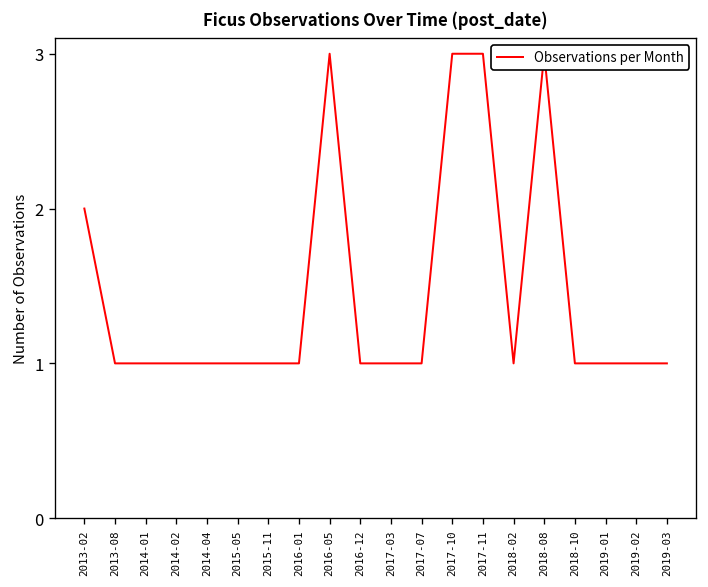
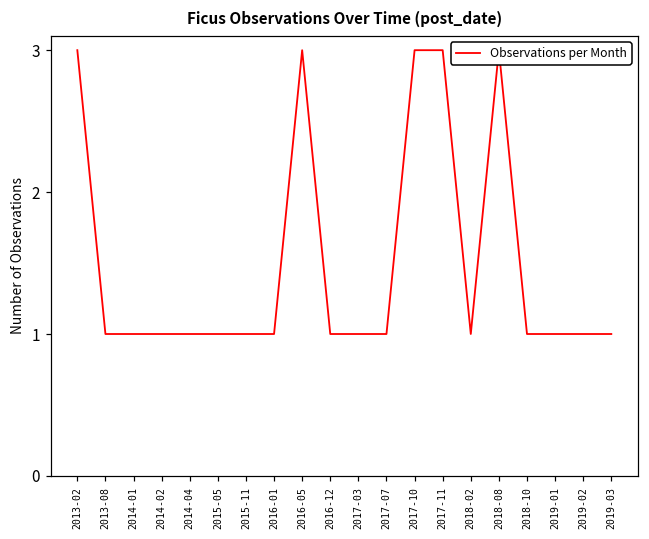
  {
-   "2013-02": 2,
+   "2013-02": 3,
    "2013-08": 1,
    "2014-01": 1,
    "2014-02": 1,
    "2014-04": 1,
    "2015-05": 1,
    "2015-11": 1,
    "2016-01": 1,
    "2016-05": 3,
    "2016-12": 1,
    "2017-03": 1,
    "2017-07": 1,
    "2017-10": 3,
    "2017-11": 3,
    "2018-02": 1,
    "2018-10": 1,
    "2019-01": 1,
    "2019-02": 1,
    "2019-03": 1
  }
